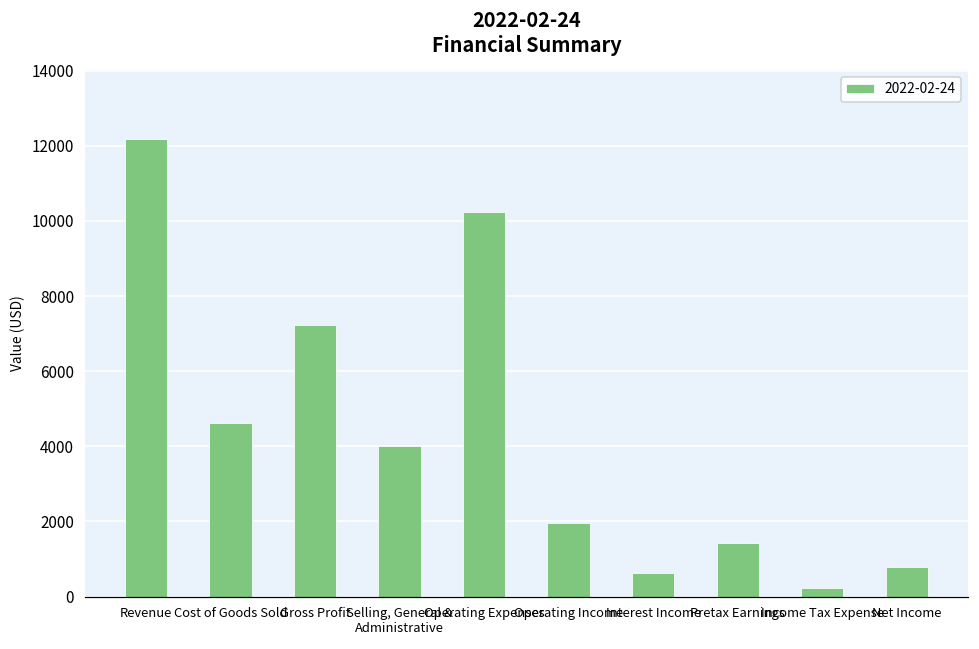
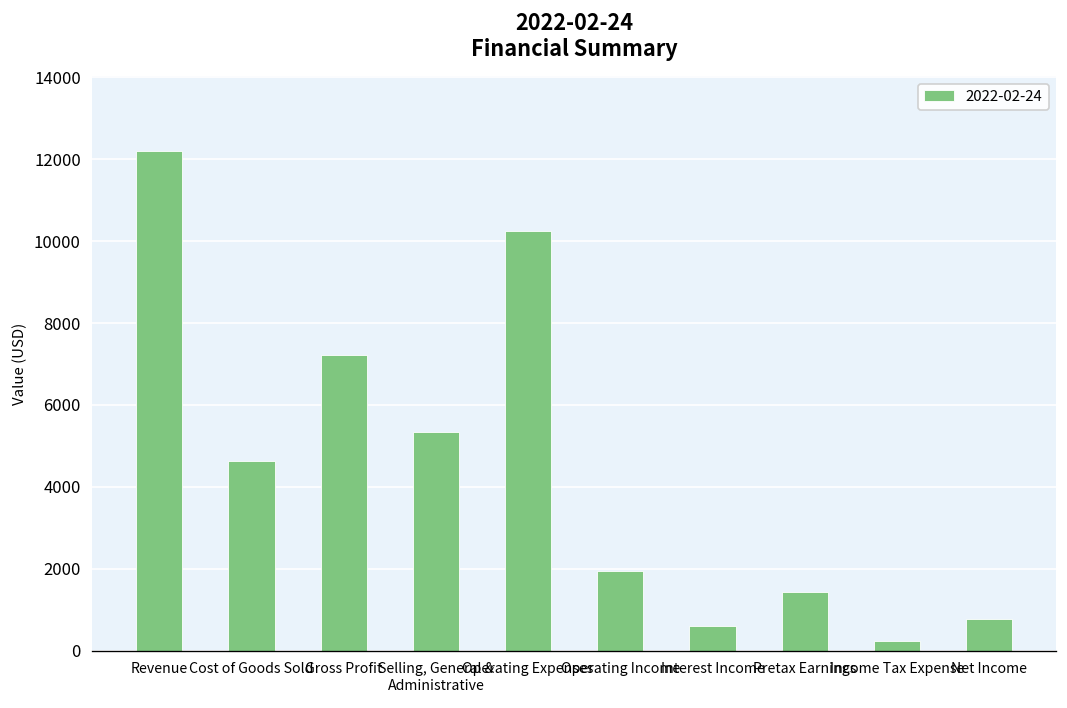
  {
    "Revenue": 12200,
    "Cost of Goods Sold": 4600,
    "Gross Profit": 7200,
-   "Selling, General & Administrative": 4000
+   "Selling, General & Administrative": 5400
  }
